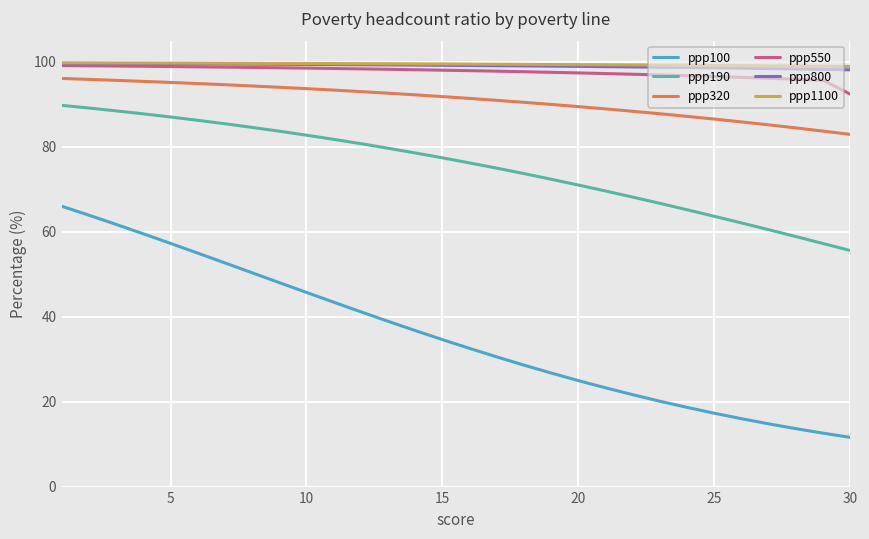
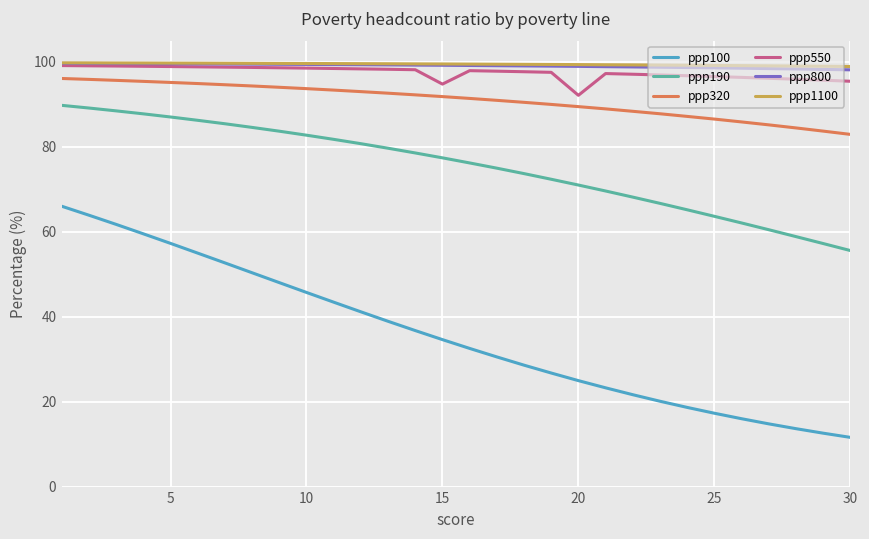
  {
    "ppp550": {
      "10": 99,
-     "15": 98,
-     "20": 97,
-     "30": 92
+     "15": 95,
+     "20": 92,
+     "30": 95
    },
    "ppp800": {
      "30": 98
    }
  }
